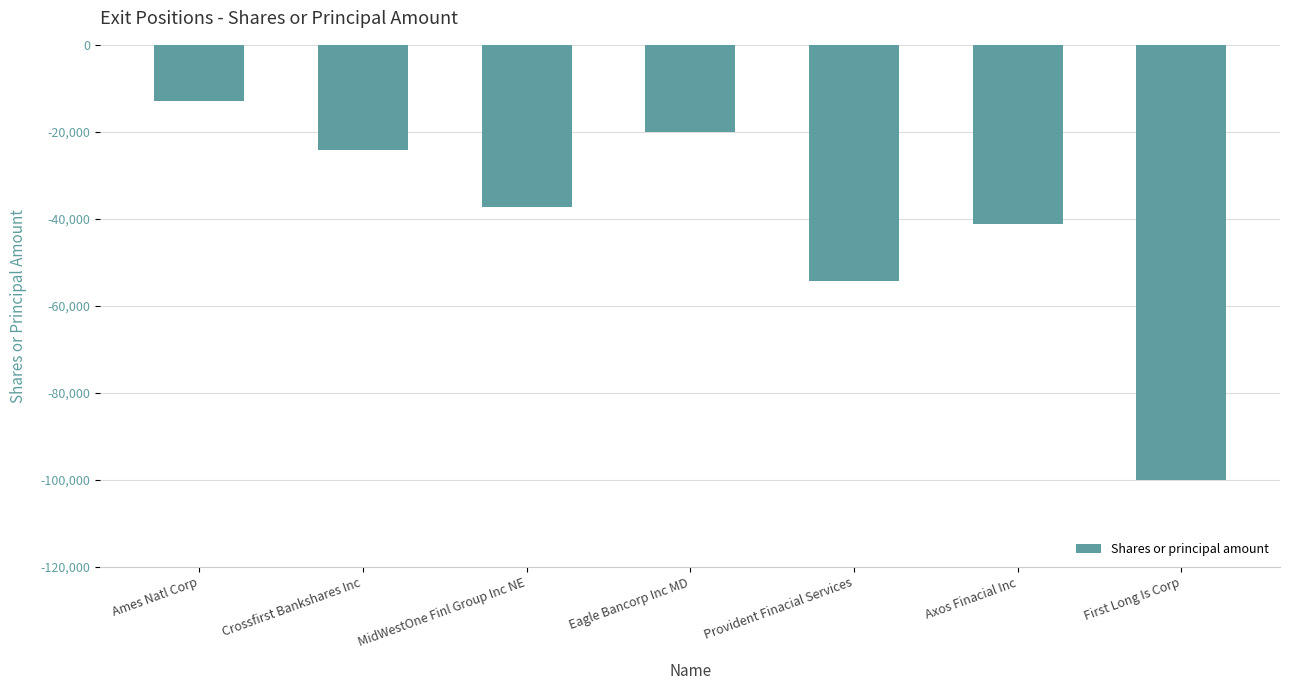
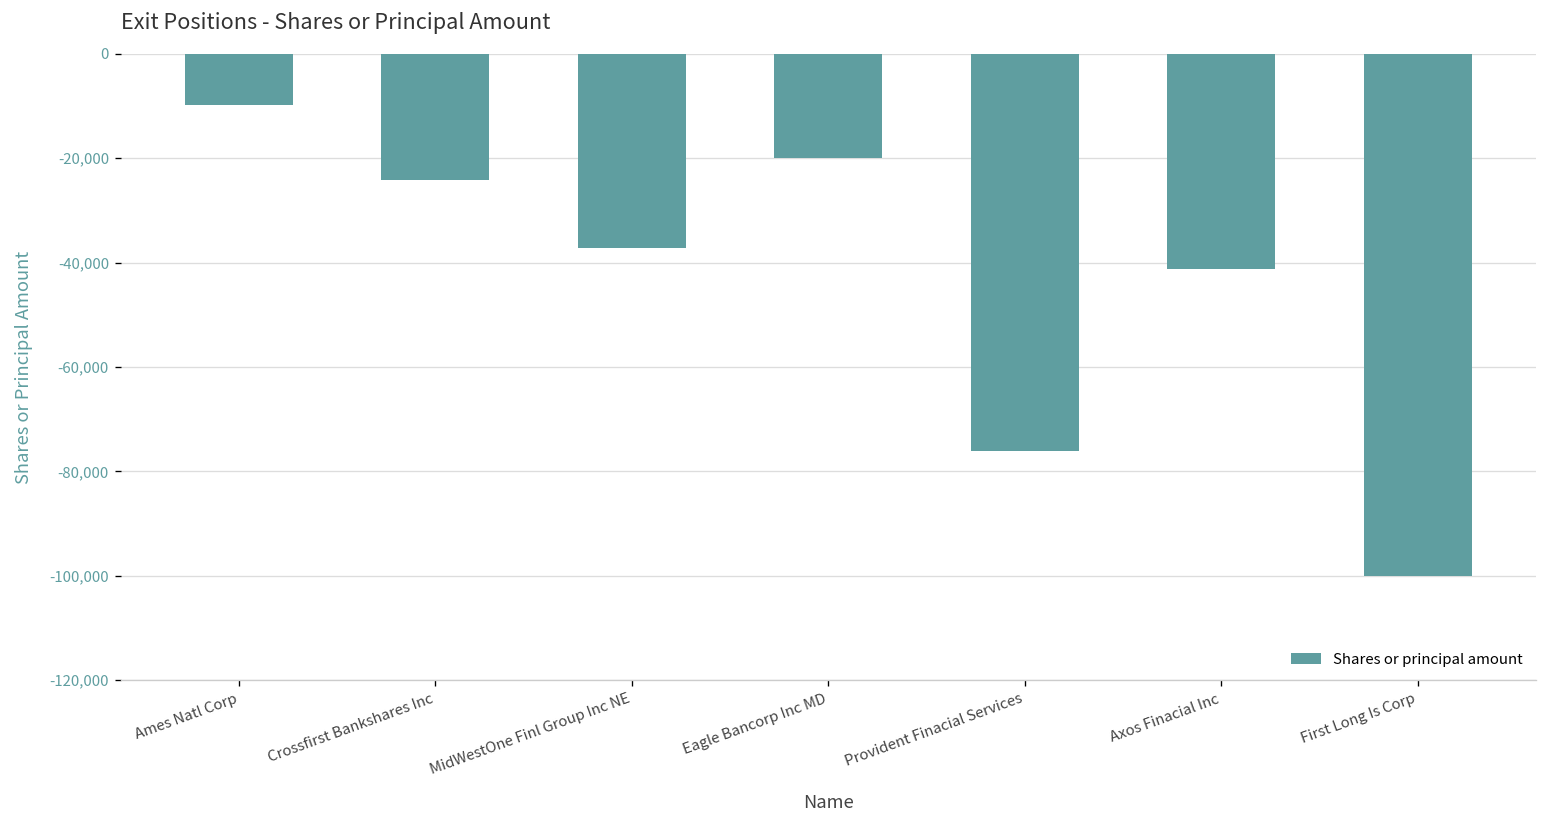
  {
-   "Ames Natl Corp": "-13,000",
+   "Ames Natl Corp": "-10,000",
    "Crossfirst Bankshares Inc": "-24,000",
    "MidWestOne Finl Group Inc NE": "-37,000",
    "Eagle Bancorp Inc MD": "-20,000",
-   "Provident Finacial Services": "-54,000",
+   "Provident Finacial Services": "-76,000",
    "Axos Finacial Inc": "-41,000",
    "First Long Is Corp": "-100,000"
  }
